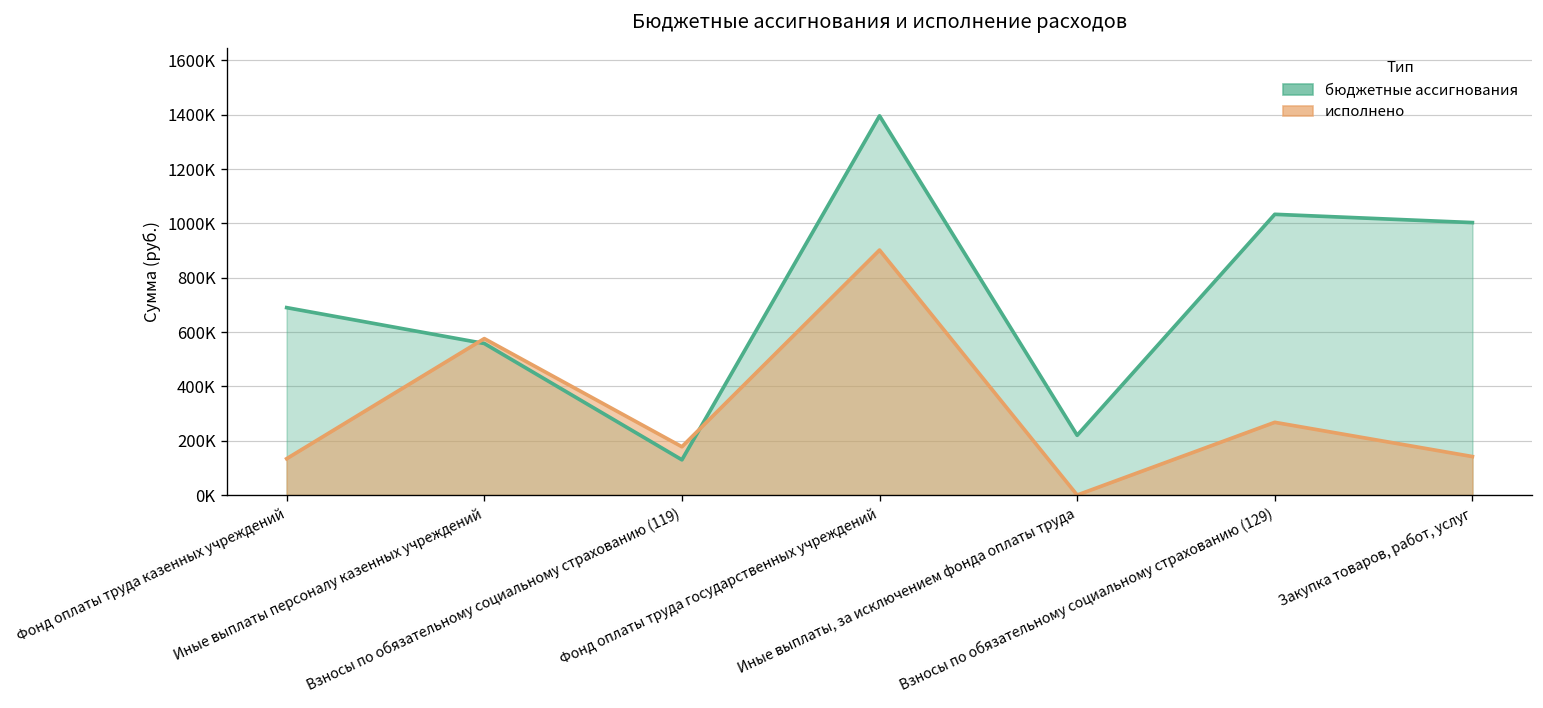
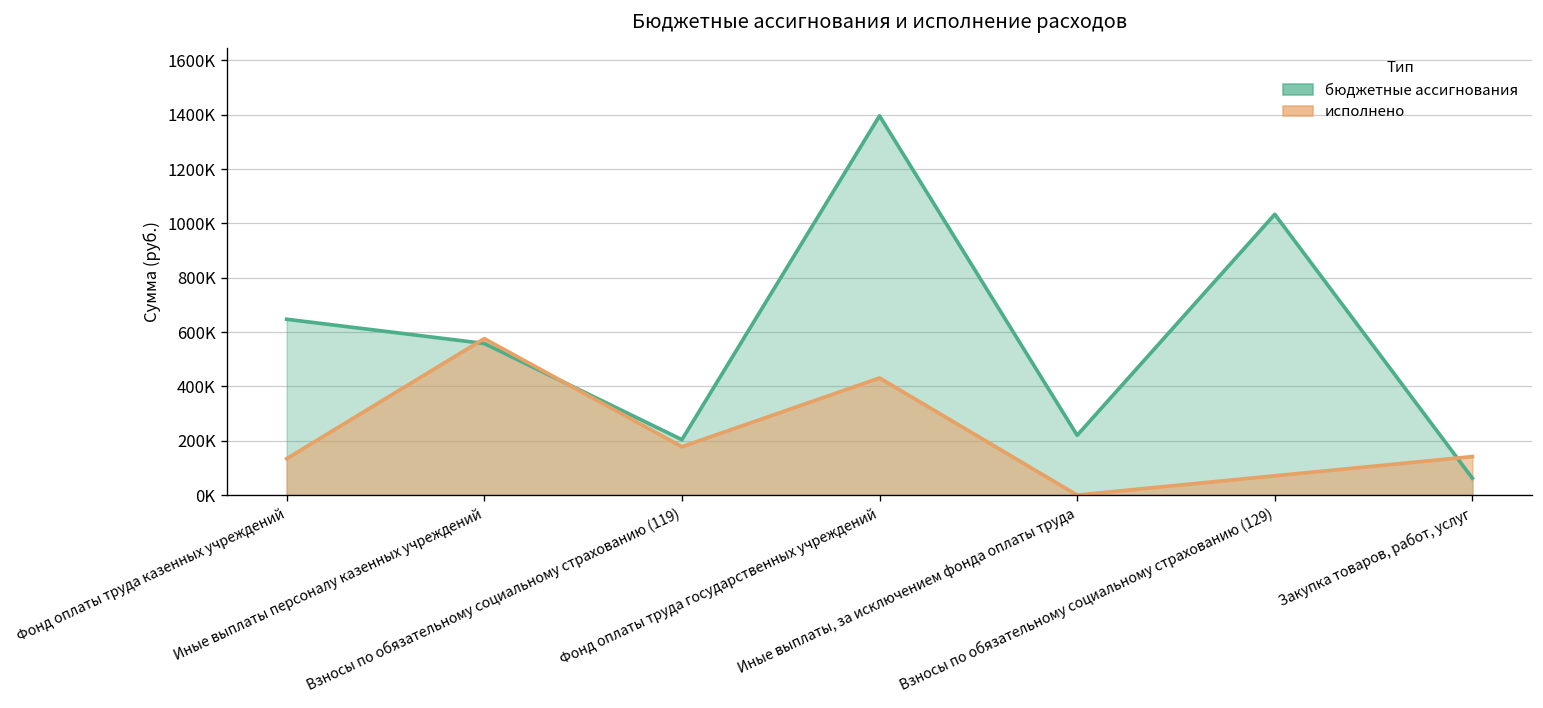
  {
    "бюджетные ассигнования": {
-     "Фонд оплаты труда казенных учреждений": 690000,
+     "Фонд оплаты труда казенных учреждений": 650000,
      "Иные выплаты персоналу казенных учреждений": 560000,
-     "Взносы по обязательному социальному страхованию (119)": 130000,
+     "Взносы по обязательному социальному страхованию (119)": 200000,
      "Фонд оплаты труда государственных учреждений": 1400000,
      "Иные выплаты, за исключением фонда оплаты труда": 220000,
      "Взносы по обязательному социальному страхованию (129)": 1030000,
-     "Закупка товаров, работ, услуг": 1000000
+     "Закупка товаров, работ, услуг": 60000
    },
    "исполнено": {
      "Фонд оплаты труда казенных учреждений": 130000,
      "Иные выплаты персоналу казенных учреждений": 580000,
      "Взносы по обязательному социальному страхованию (119)": 180000,
-     "Фонд оплаты труда государственных учреждений": 900000,
+     "Фонд оплаты труда государственных учреждений": 430000,
      "Иные выплаты, за исключением фонда оплаты труда": 0,
-     "Взносы по обязательному социальному страхованию (129)": 270000,
+     "Взносы по обязательному социальному страхованию (129)": 70000,
      "Закупка товаров, работ, услуг": 140000
    }
  }
